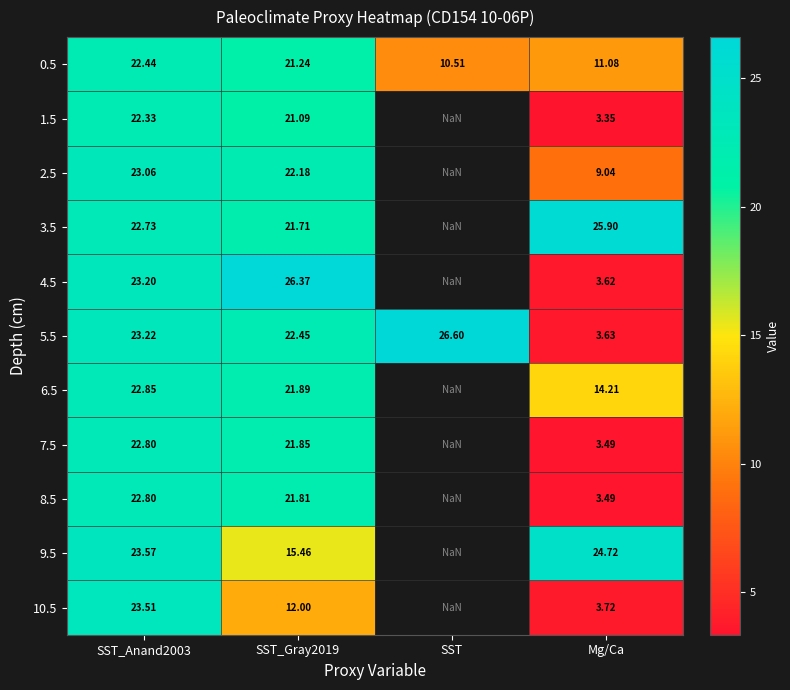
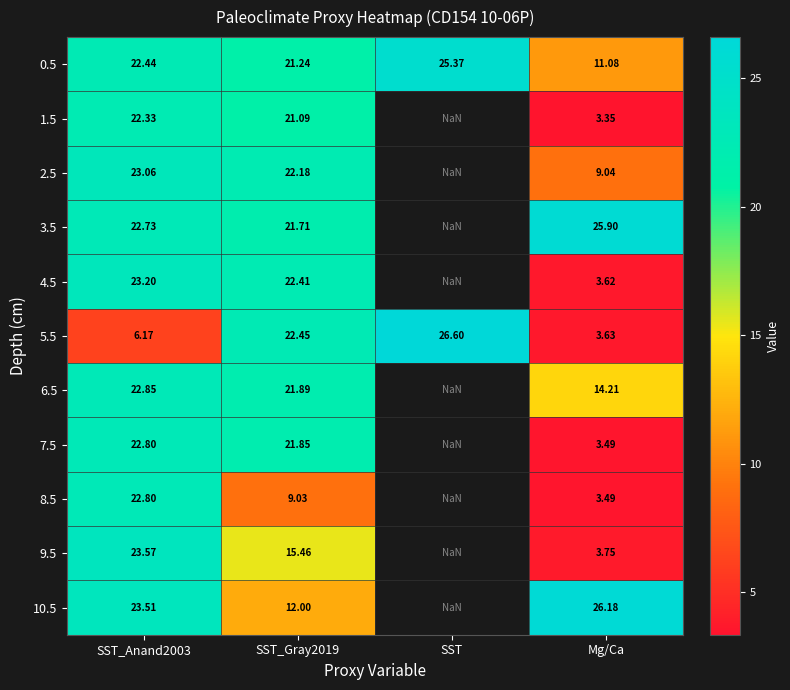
  {
    "0.5": {
      "SST_Anand2003": 22.44,
      "SST_Gray2019": 21.24,
-     "SST": 10.51,
+     "SST": 25.37,
      "Mg/Ca": 11.08
    },
    "1.5": {
      "SST_Anand2003": 22.33,
      "SST_Gray2019": 21.09,
      "Mg/Ca": 3.35
    },
    "2.5": {
      "SST_Anand2003": 23.06,
      "SST_Gray2019": 22.18,
      "Mg/Ca": 9.04
    },
    "3.5": {
      "SST_Anand2003": 22.73,
      "SST_Gray2019": 21.71,
      "Mg/Ca": 25.90
    },
    "4.5": {
      "SST_Anand2003": 23.20,
-     "SST_Gray2019": 26.37,
+     "SST_Gray2019": 22.41,
      "Mg/Ca": 3.62
    },
    "5.5": {
-     "SST_Anand2003": 23.22,
+     "SST_Anand2003": 6.17,
      "SST_Gray2019": 22.45,
      "SST": 26.60,
      "Mg/Ca": 3.63
    },
    "6.5": {
      "SST_Anand2003": 22.85,
      "SST_Gray2019": 21.89,
      "Mg/Ca": 14.21
    },
    "7.5": {
      "SST_Anand2003": 22.80,
      "SST_Gray2019": 21.85,
      "Mg/Ca": 3.49
    },
    "8.5": {
      "SST_Anand2003": 22.80,
-     "SST_Gray2019": 21.81,
+     "SST_Gray2019": 9.03,
      "Mg/Ca": 3.49
    },
    "9.5": {
      "SST_Anand2003": 23.57,
      "SST_Gray2019": 15.46,
-     "Mg/Ca": 24.72
+     "Mg/Ca": 3.75
    },
    "10.5": {
      "SST_Anand2003": 23.51,
      "SST_Gray2019": 12.00,
-     "Mg/Ca": 3.72
+     "Mg/Ca": 26.18
    }
  }
